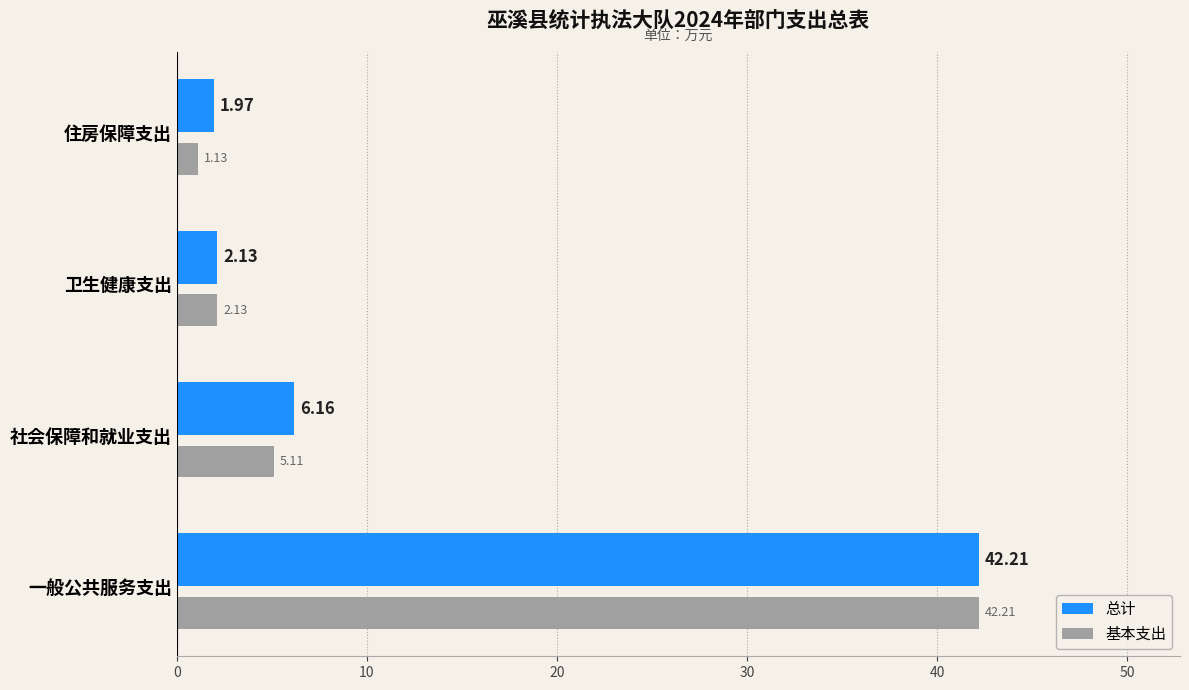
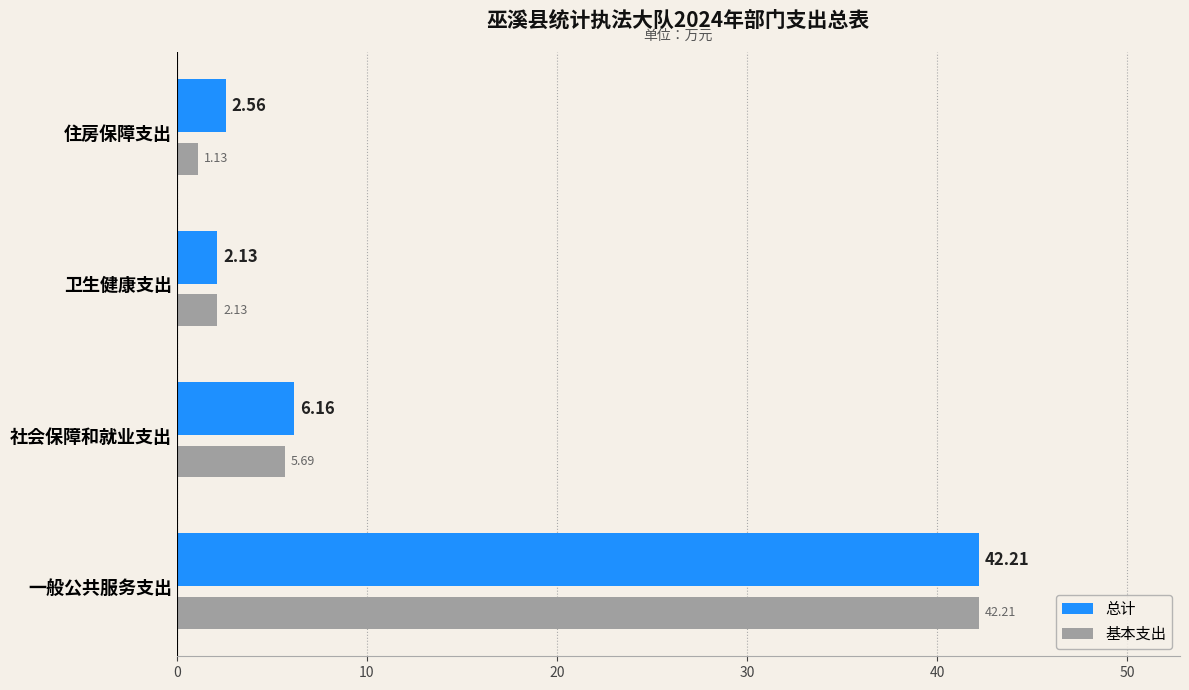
  {
    "总计": {
-     "住房保障支出": 1.97,
+     "住房保障支出": 2.56,
      "卫生健康支出": 2.13,
      "社会保障和就业支出": 6.16,
      "一般公共服务支出": 42.21
    },
    "基本支出": {
      "住房保障支出": 1.13,
      "卫生健康支出": 2.13,
-     "社会保障和就业支出": 5.11,
+     "社会保障和就业支出": 5.69,
      "一般公共服务支出": 42.21
    }
  }
